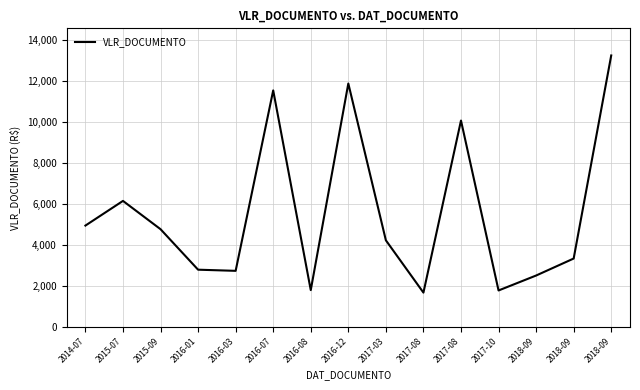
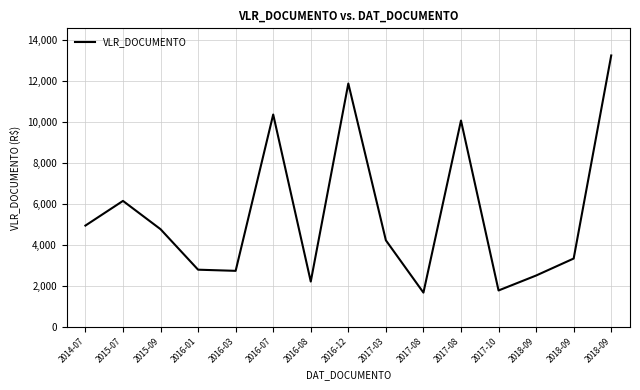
  {
    "2014-07": "4,900",
    "2015-07": "6,100",
    "2015-09": "4,800",
    "2016-01": "2,800",
    "2016-03": "2,700",
-   "2016-07": "11,500",
-   "2016-08": "1,800",
+   "2016-07": "10,400",
+   "2016-08": "2,200",
    "2016-12": "11,900",
    "2017-03": "4,200",
    "2017-10": "1,800"
  }
